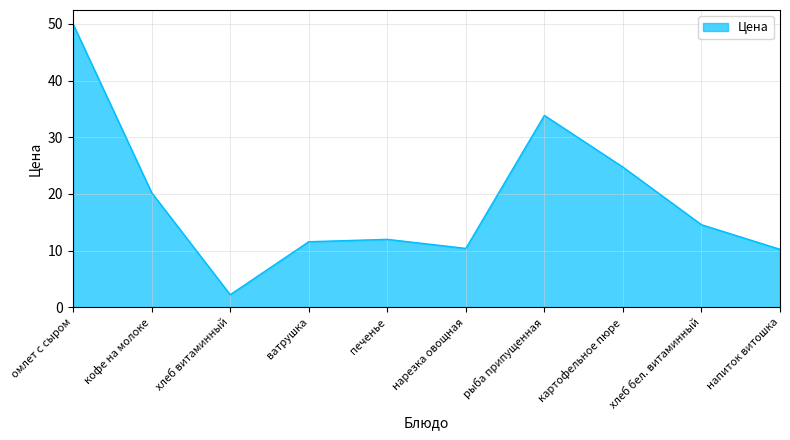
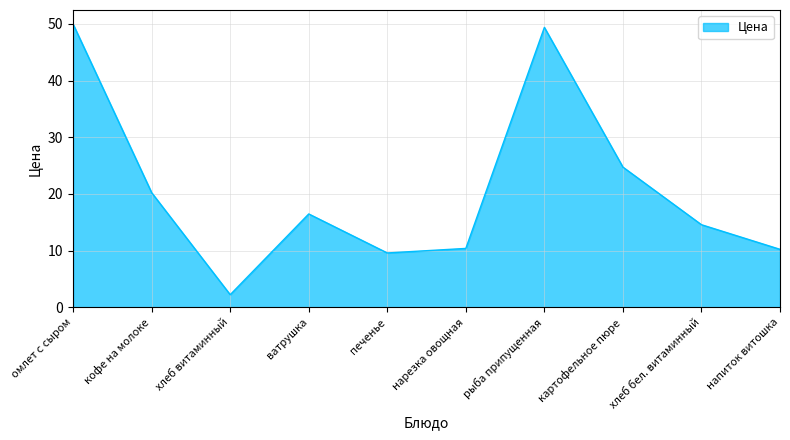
  {
    "омлет с сыром": 50,
    "кофе на молоке": 20,
    "хлеб витаминный": 2,
-   "ватрушка": 12,
-   "печенье": 12,
+   "ватрушка": 16,
+   "печенье": 10,
    "нарезка овощная": 10,
-   "рыба припущенная": 34,
+   "рыба припущенная": 49,
    "картофельное пюре": 25,
    "хлеб бел. витаминный": 15,
    "напиток витошка": 10
  }
